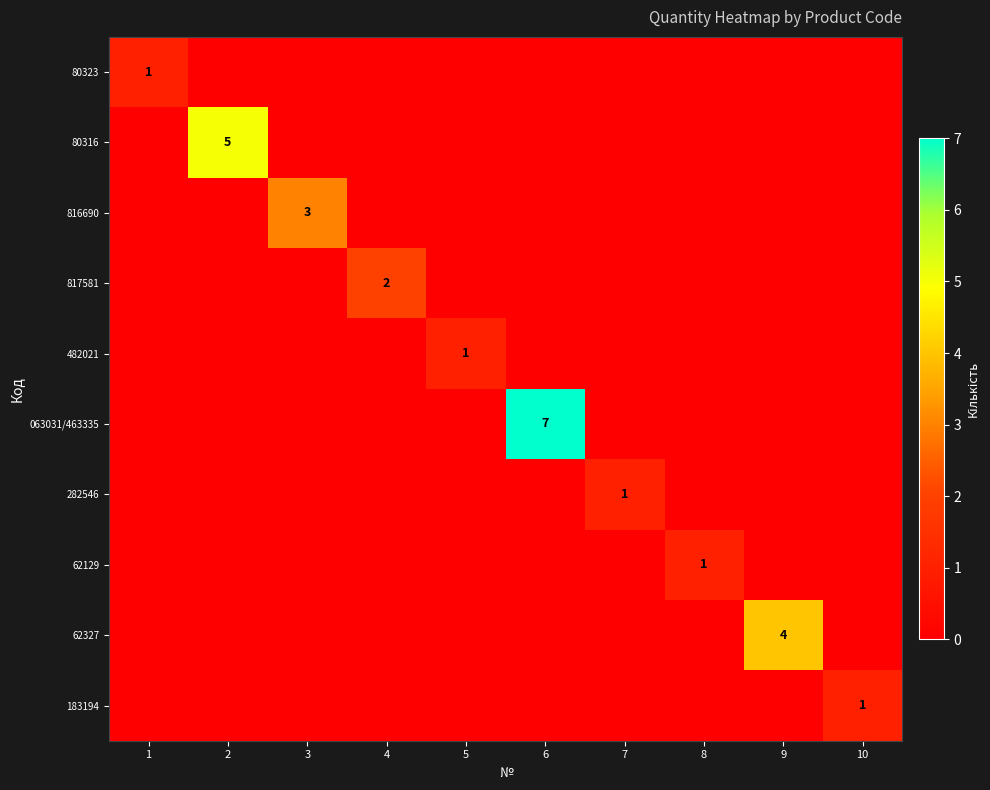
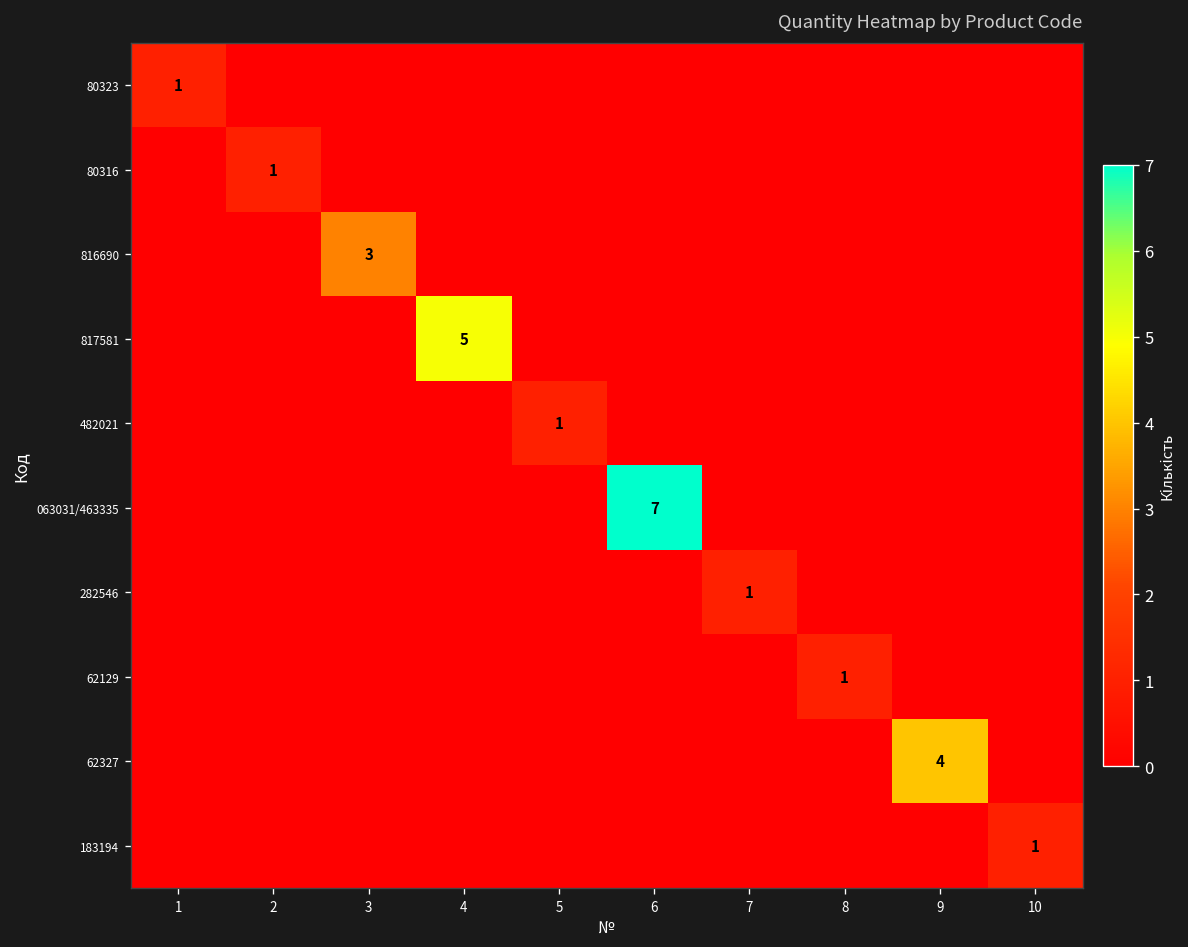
  {
    "80323": {
      "1": 1
    },
    "80316": {
-     "2": 5
+     "2": 1
    },
    "816690": {
      "3": 3
    },
    "817581": {
-     "4": 2
+     "4": 5
    },
    "482021": {
      "5": 1
    },
    "063031/463335": {
      "6": 7
    },
    "282546": {
      "7": 1
    },
    "62129": {
      "8": 1
    },
    "62327": {
      "9": 4
    },
    "183194": {
      "10": 1
    }
  }
